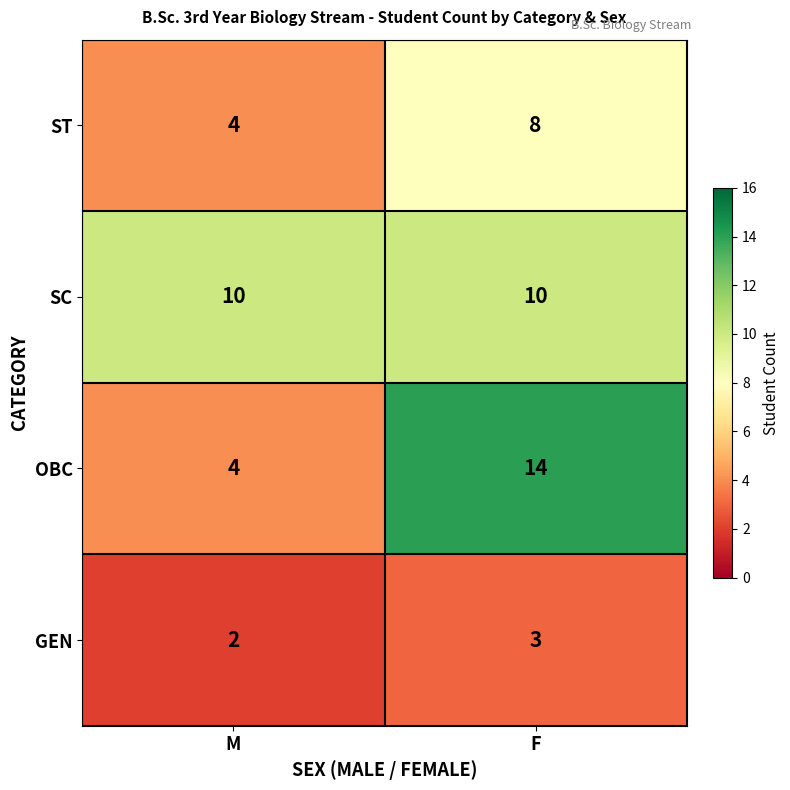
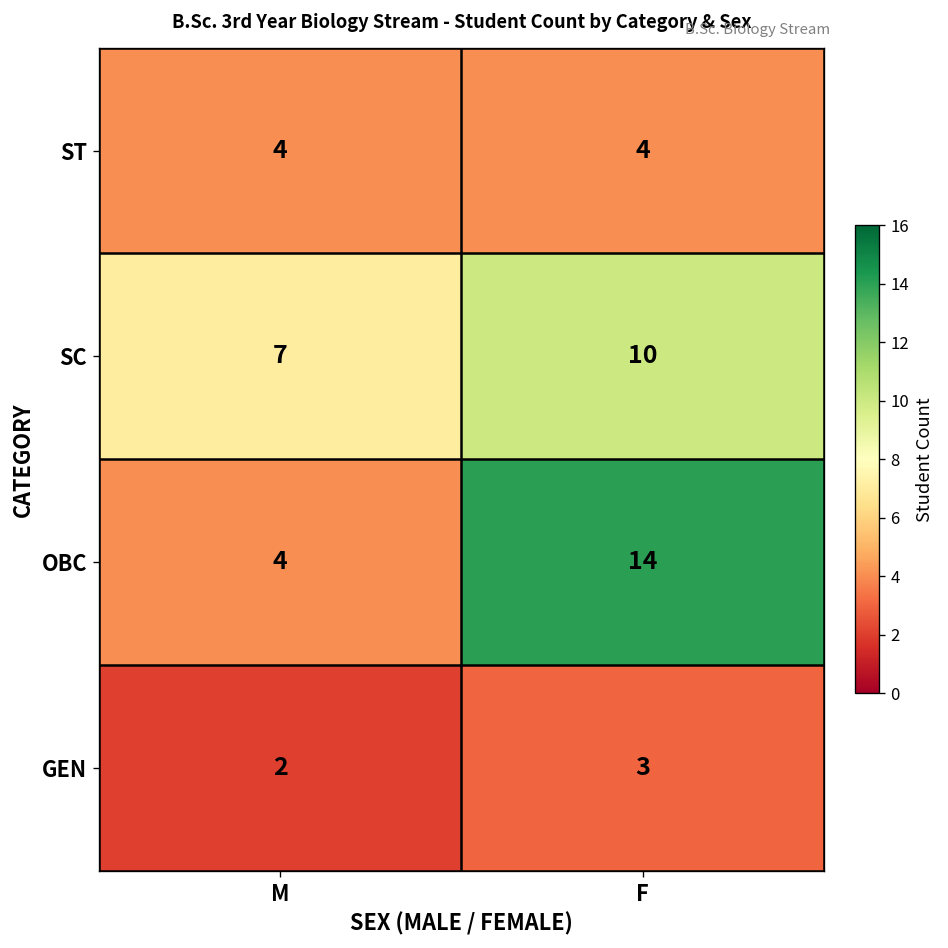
  {
    "ST": {
      "M": 4,
-     "F": 8
+     "F": 4
    },
    "SC": {
-     "M": 10,
+     "M": 7,
      "F": 10
    },
    "OBC": {
      "M": 4,
      "F": 14
    },
    "GEN": {
      "M": 2,
      "F": 3
    }
  }
